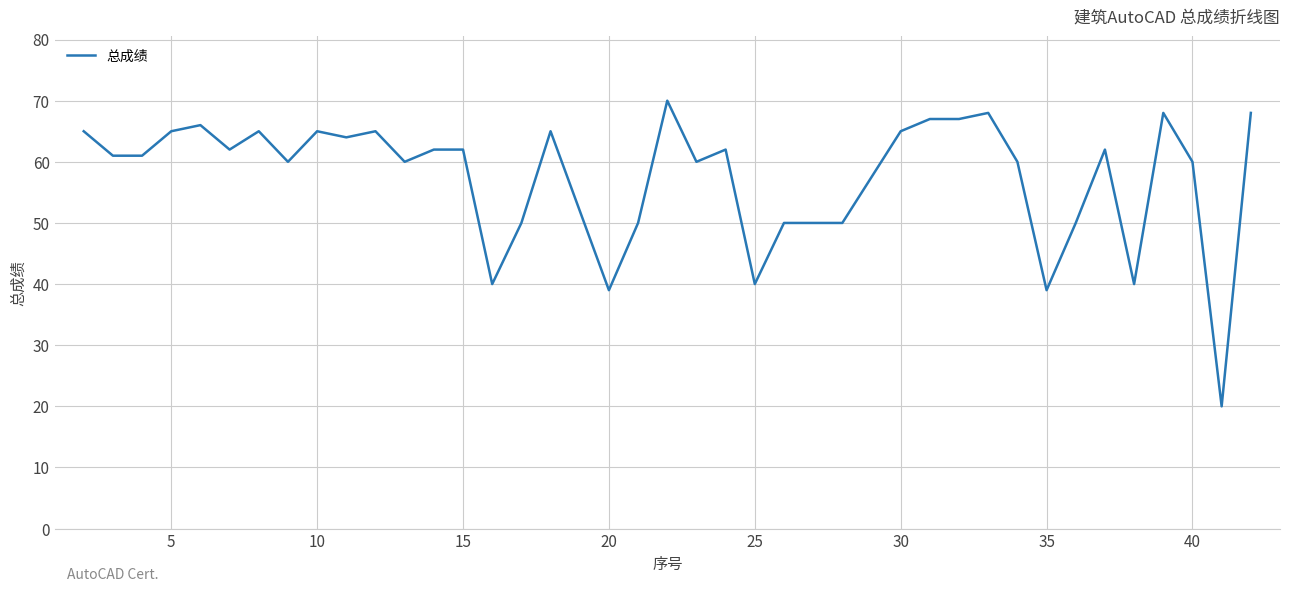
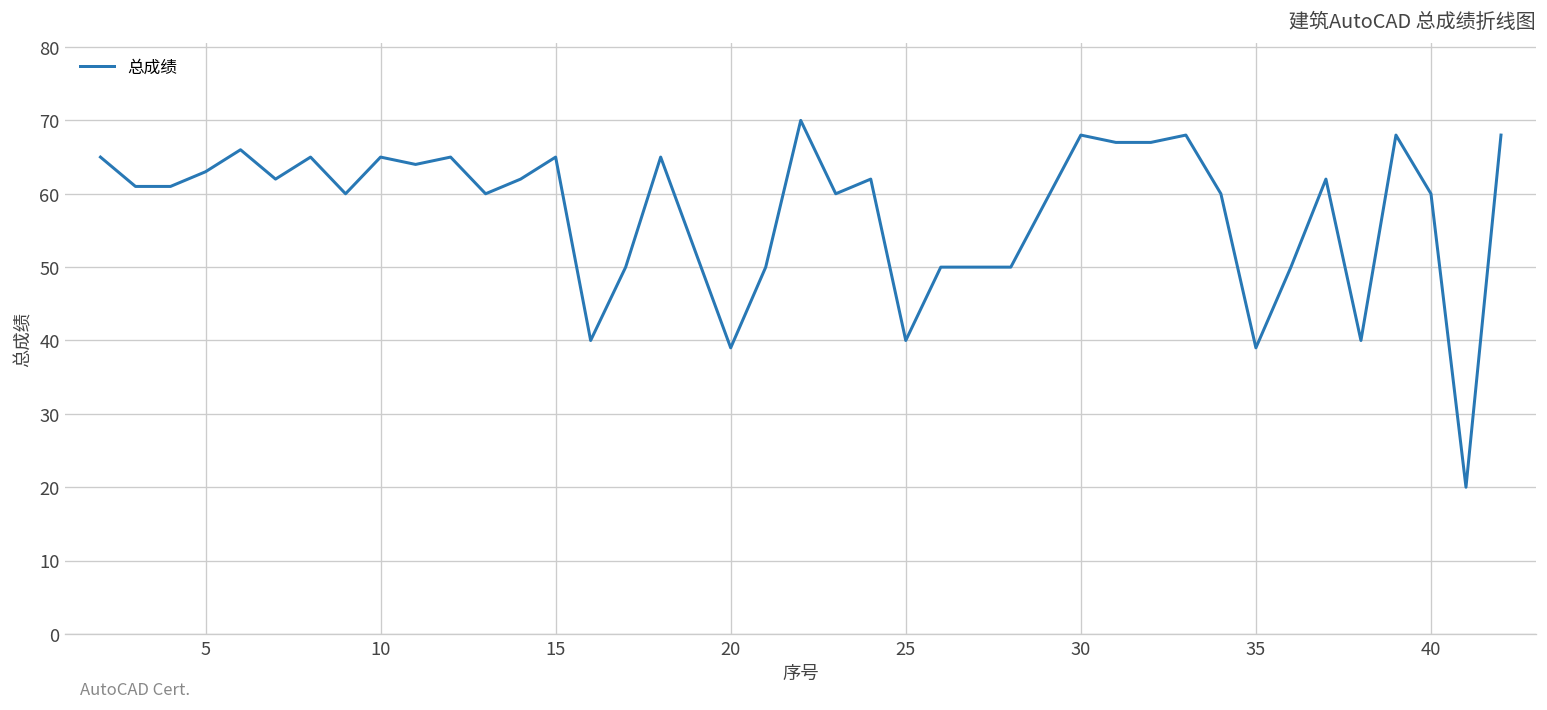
  {
-   "5": 65,
+   "5": 63,
    "10": 65,
-   "15": 62,
+   "15": 65,
    "20": 39,
    "25": 40,
-   "30": 65,
+   "30": 68,
    "35": 39,
    "40": 60
  }
